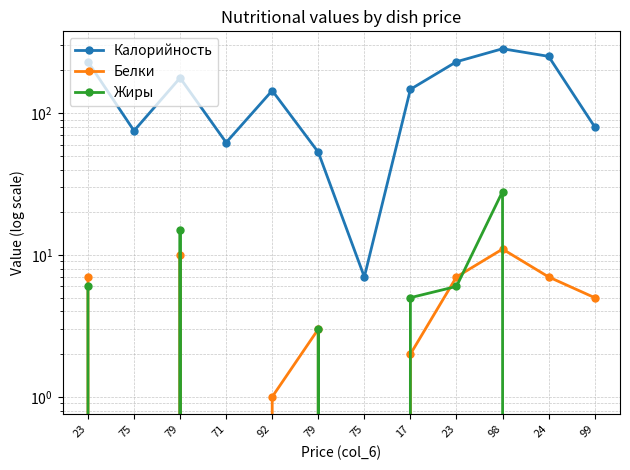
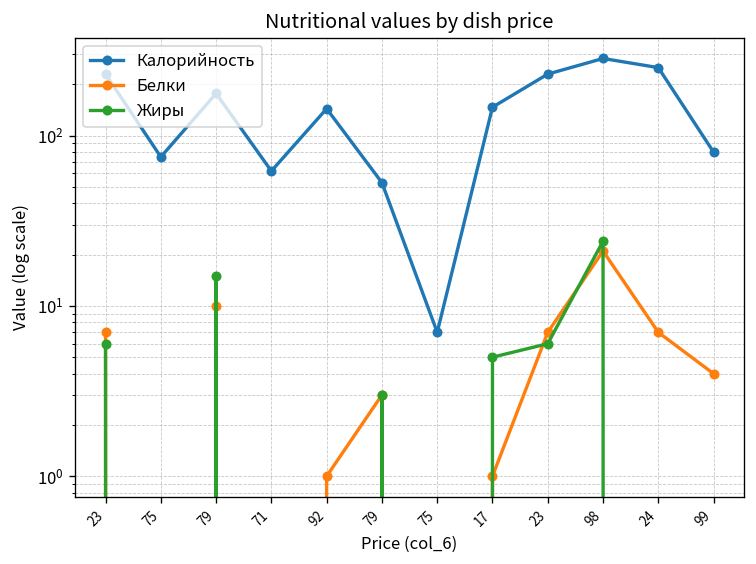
  {
    "Калорийность": {
      "71": 60,
      "92": 140,
      "17": 150,
      "98": 280,
      "24": 250,
      "99": 80
    },
    "Белки": {
      "92": 1,
-     "17": 2,
-     "98": 11,
+     "17": 1,
+     "98": 21,
      "24": 7,
-     "99": 5
+     "99": 4
    },
    "Жиры": {
      "17": 5,
-     "98": 28
+     "98": 24
    }
  }
